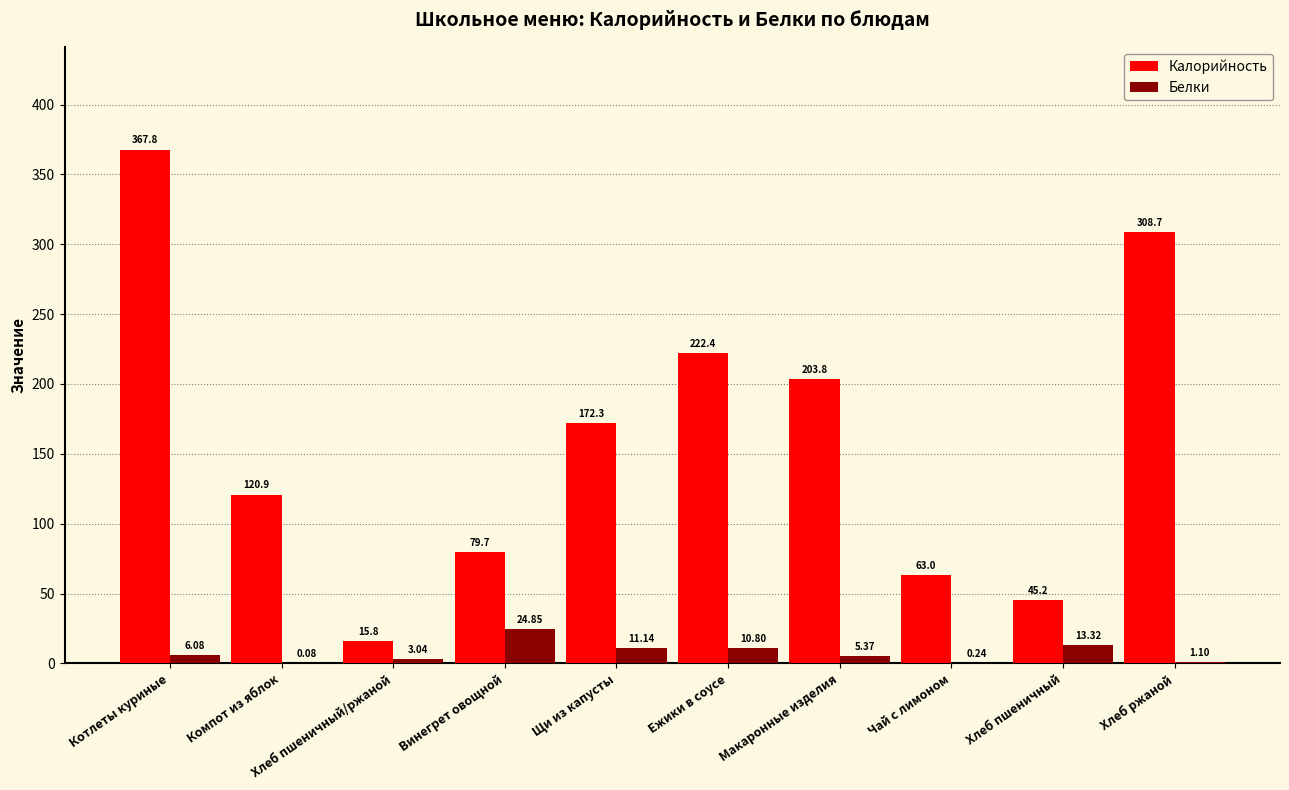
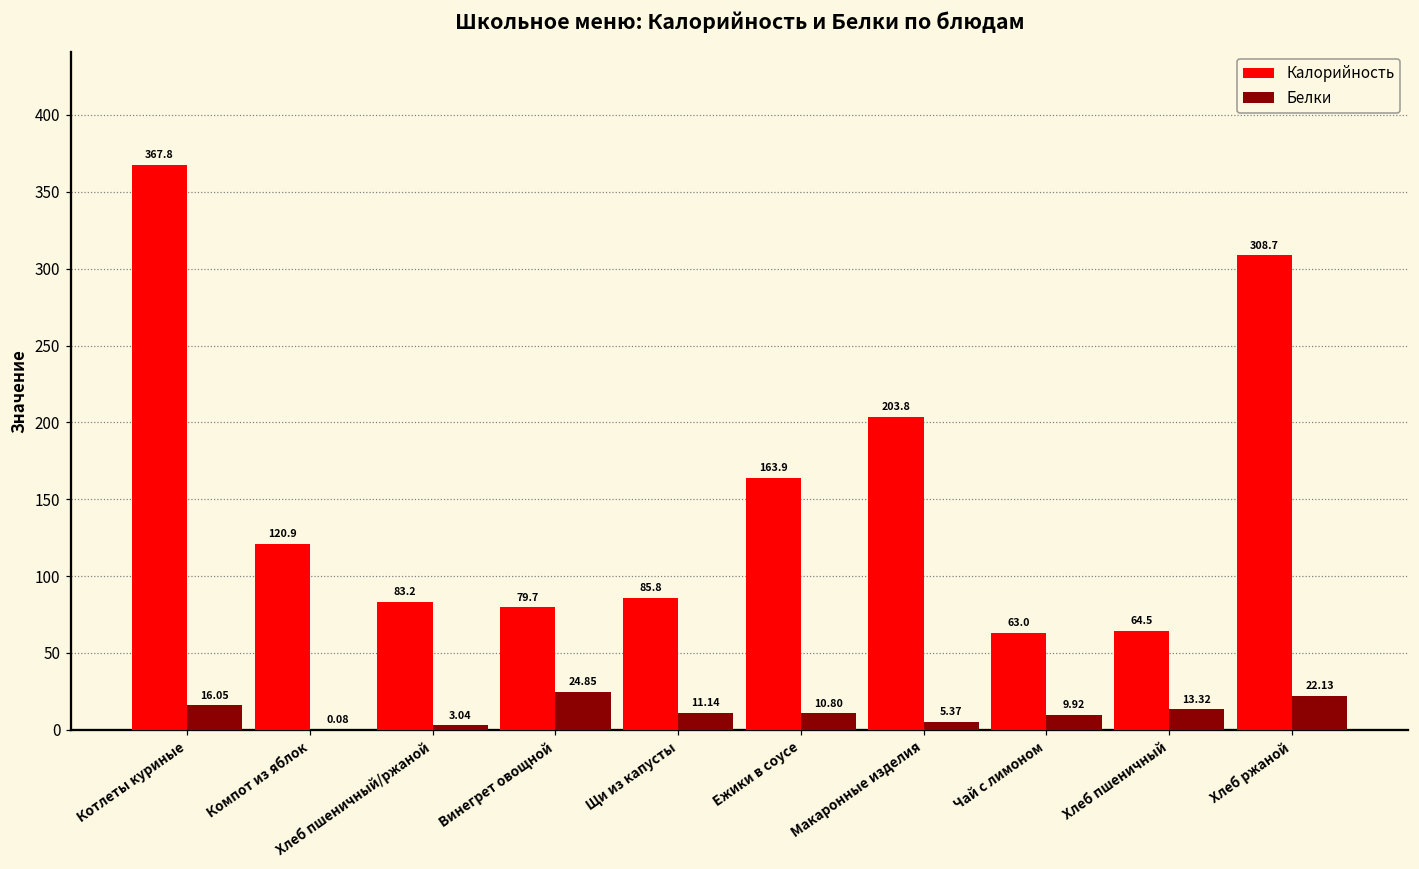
  {
    "Калорийность": {
      "Котлеты куриные": 367.8,
      "Компот из яблок": 120.9,
-     "Хлеб пшеничный/ржаной": 15.8,
+     "Хлеб пшеничный/ржаной": 83.2,
      "Винегрет овощной": 79.7,
-     "Щи из капусты": 172.3,
-     "Ежики в соусе": 222.4,
+     "Щи из капусты": 85.8,
+     "Ежики в соусе": 163.9,
      "Макаронные изделия": 203.8,
      "Чай с лимоном": 63.0,
-     "Хлеб пшеничный": 45.2,
+     "Хлеб пшеничный": 64.5,
      "Хлеб ржаной": 308.7
    },
    "Белки": {
-     "Котлеты куриные": 6.08,
+     "Котлеты куриные": 16.05,
      "Компот из яблок": 0.08,
      "Хлеб пшеничный/ржаной": 3.04,
      "Винегрет овощной": 24.85,
      "Щи из капусты": 11.14,
      "Ежики в соусе": 10.80,
      "Макаронные изделия": 5.37,
-     "Чай с лимоном": 0.24,
+     "Чай с лимоном": 9.92,
      "Хлеб пшеничный": 13.32,
-     "Хлеб ржаной": 1.10
+     "Хлеб ржаной": 22.13
    }
  }
